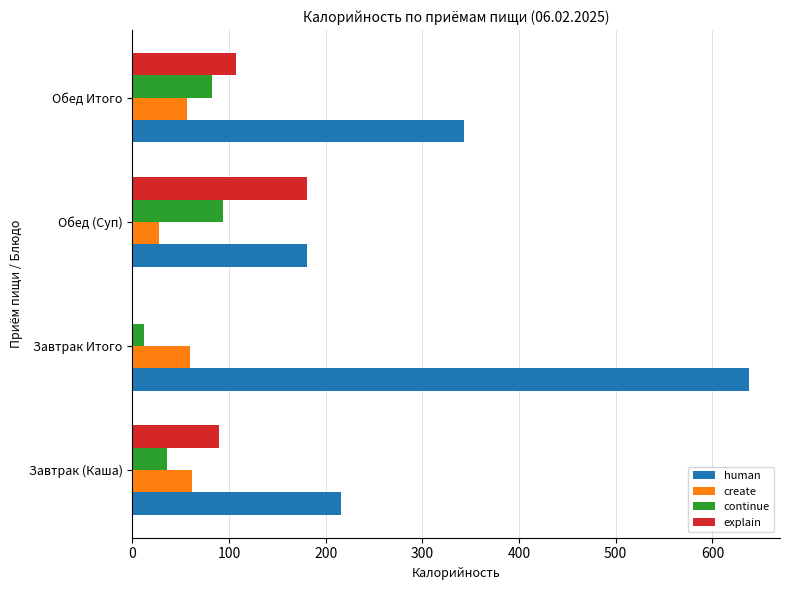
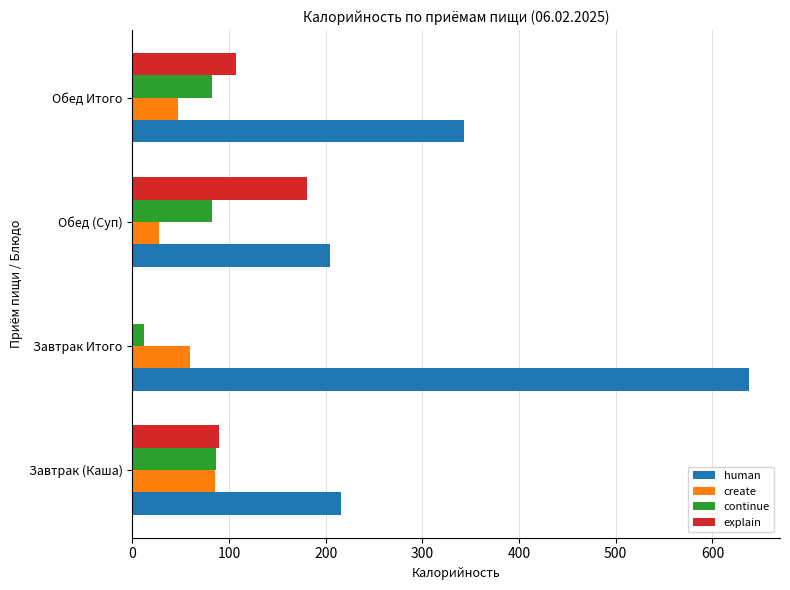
  {
    "human": {
      "Обед Итого": 340,
-     "Обед (Суп)": 180,
+     "Обед (Суп)": 210,
      "Завтрак Итого": 640,
      "Завтрак (Каша)": 220
    },
    "create": {
-     "Обед Итого": 60,
+     "Обед Итого": 50,
      "Обед (Суп)": 30,
      "Завтрак Итого": 60,
-     "Завтрак (Каша)": 60
+     "Завтрак (Каша)": 90
    },
    "continue": {
      "Обед Итого": 80,
-     "Обед (Суп)": 90,
+     "Обед (Суп)": 80,
      "Завтрак Итого": 10,
-     "Завтрак (Каша)": 40
+     "Завтрак (Каша)": 90
    },
    "explain": {
      "Обед Итого": 110,
      "Обед (Суп)": 180,
      "Завтрак Итого": 0,
      "Завтрак (Каша)": 90
    }
  }
